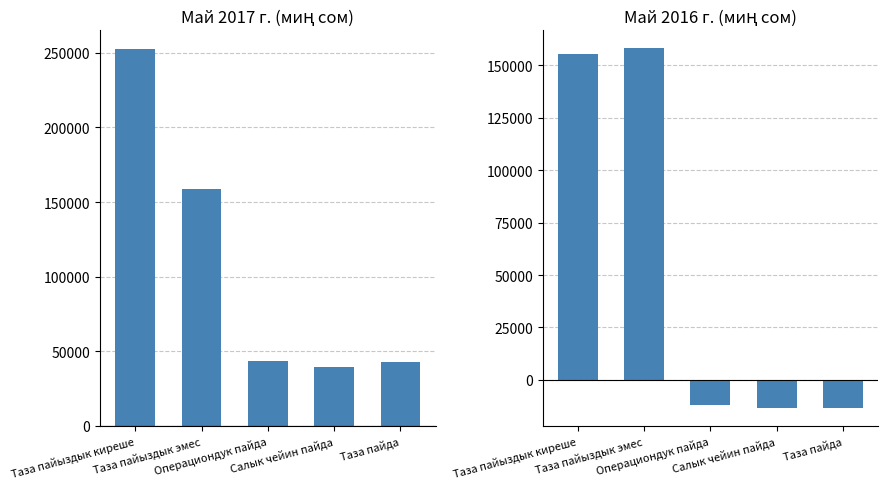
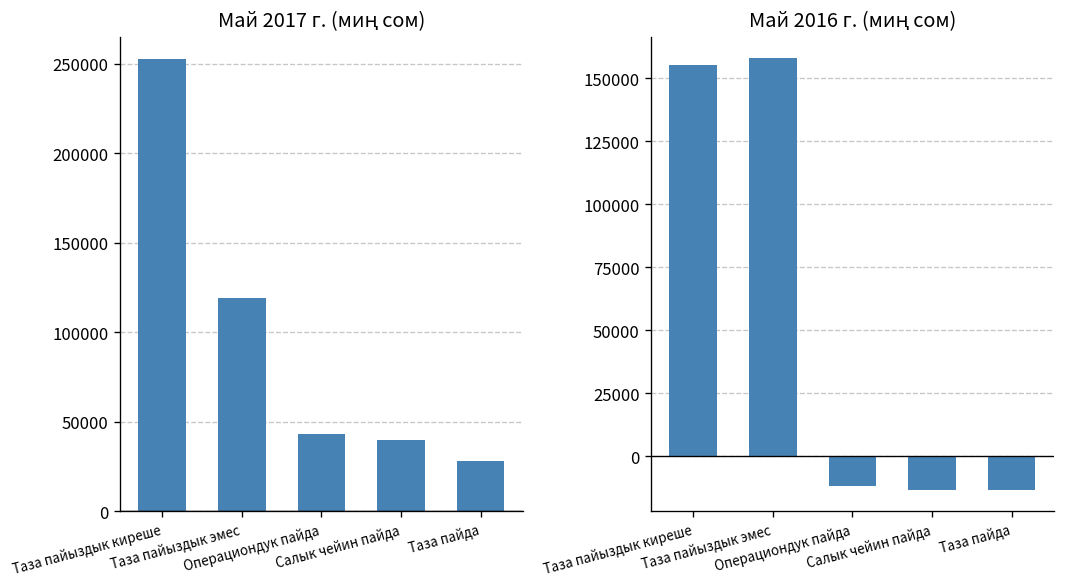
  {
    "Май 2017 г. (миң сом)": {
      "Таза пайыздык киреше": 252000,
-     "Таза пайыздык эмес": 159000,
+     "Таза пайыздык эмес": 119000,
      "Операциондук пайда": 43000,
      "Салык чейин пайда": 40000,
-     "Таза пайда": 43000
+     "Таза пайда": 28000
    },
    "Май 2016 г. (миң сом)": {
      "Таза пайыздык киреше": 155000,
      "Таза пайыздык эмес": 158000,
      "Операциондук пайда": -12000,
      "Салык чейин пайда": -13000,
      "Таза пайда": -13000
    }
  }
